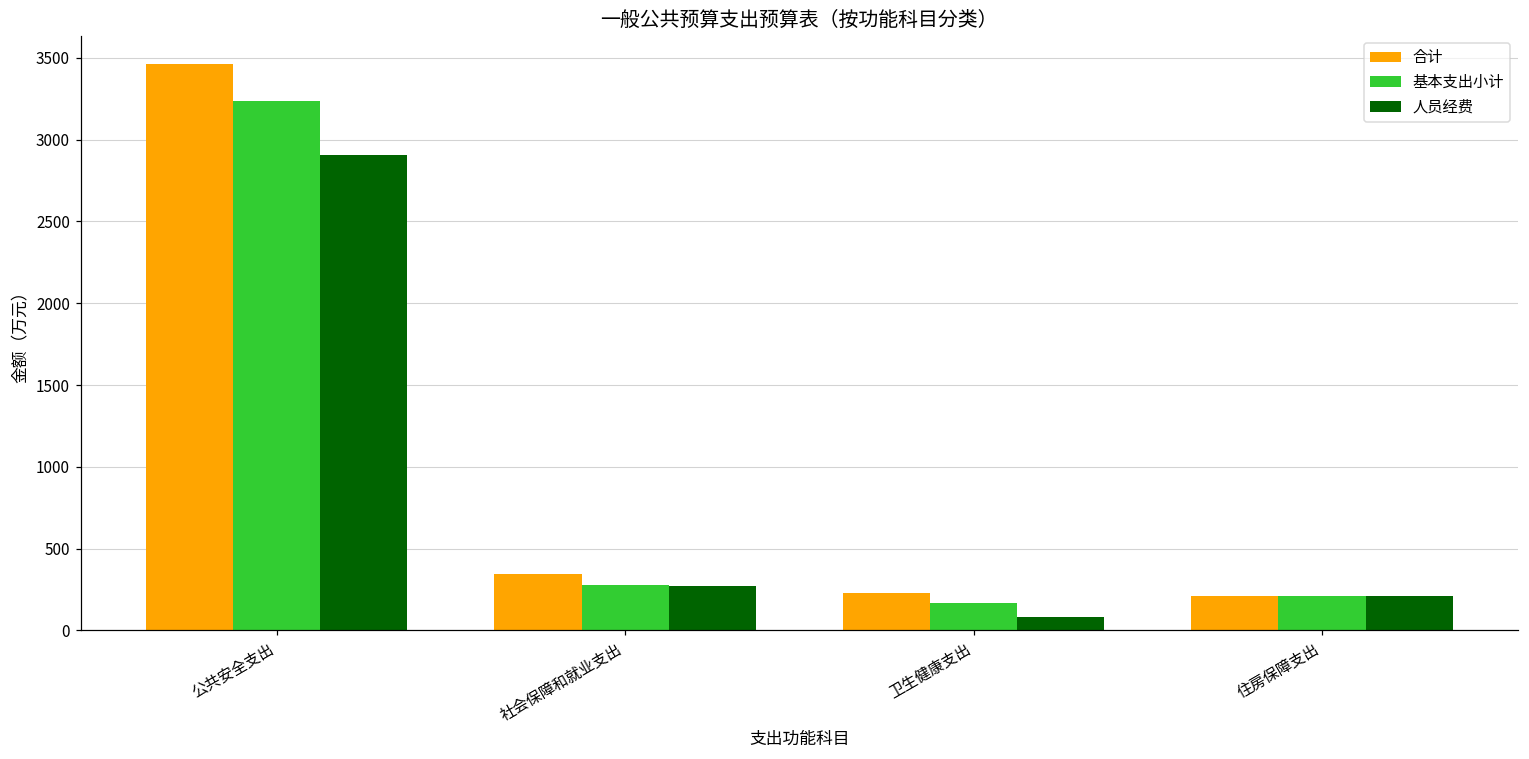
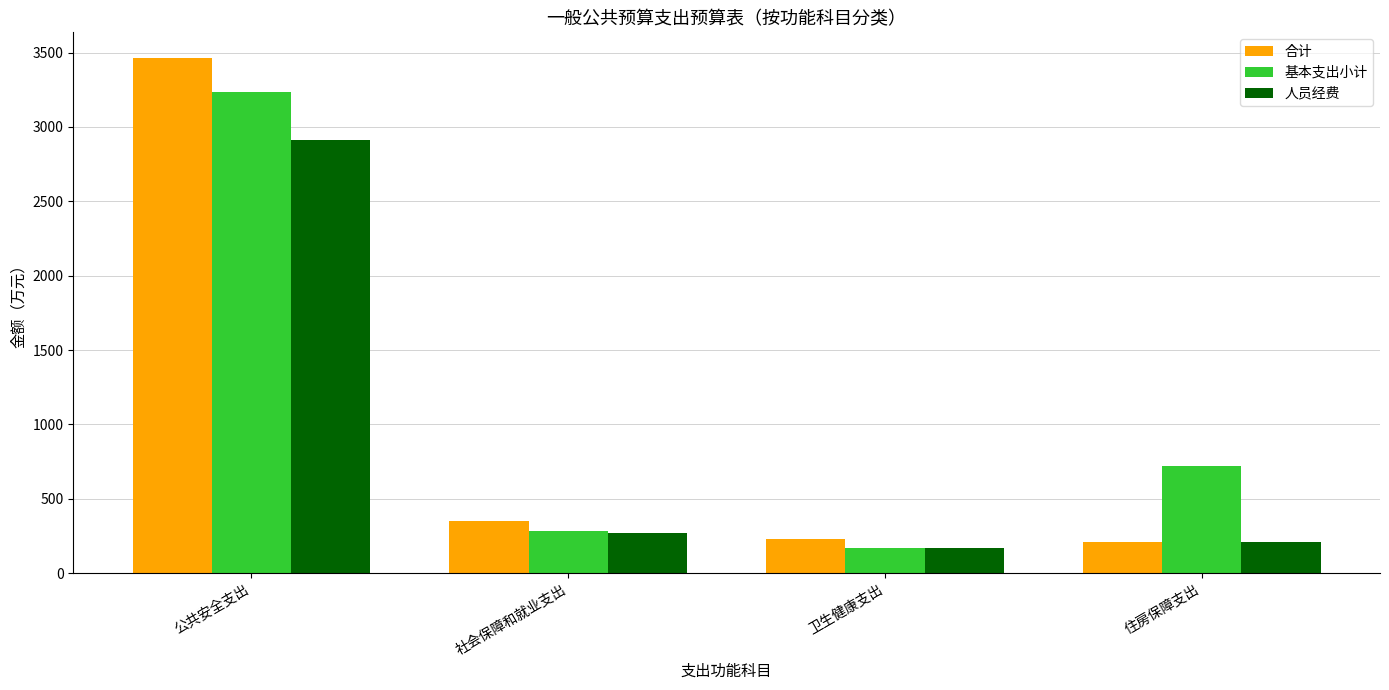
  {
    "合计": {
      "公共安全支出": 3460,
      "社会保障和就业支出": 350,
      "卫生健康支出": 230,
      "住房保障支出": 210
    },
    "基本支出小计": {
      "公共安全支出": 3240,
      "社会保障和就业支出": 280,
      "卫生健康支出": 170,
-     "住房保障支出": 210
+     "住房保障支出": 720
    },
    "人员经费": {
      "公共安全支出": 2910,
      "社会保障和就业支出": 270,
-     "卫生健康支出": 80,
+     "卫生健康支出": 170,
      "住房保障支出": 210
    }
  }
